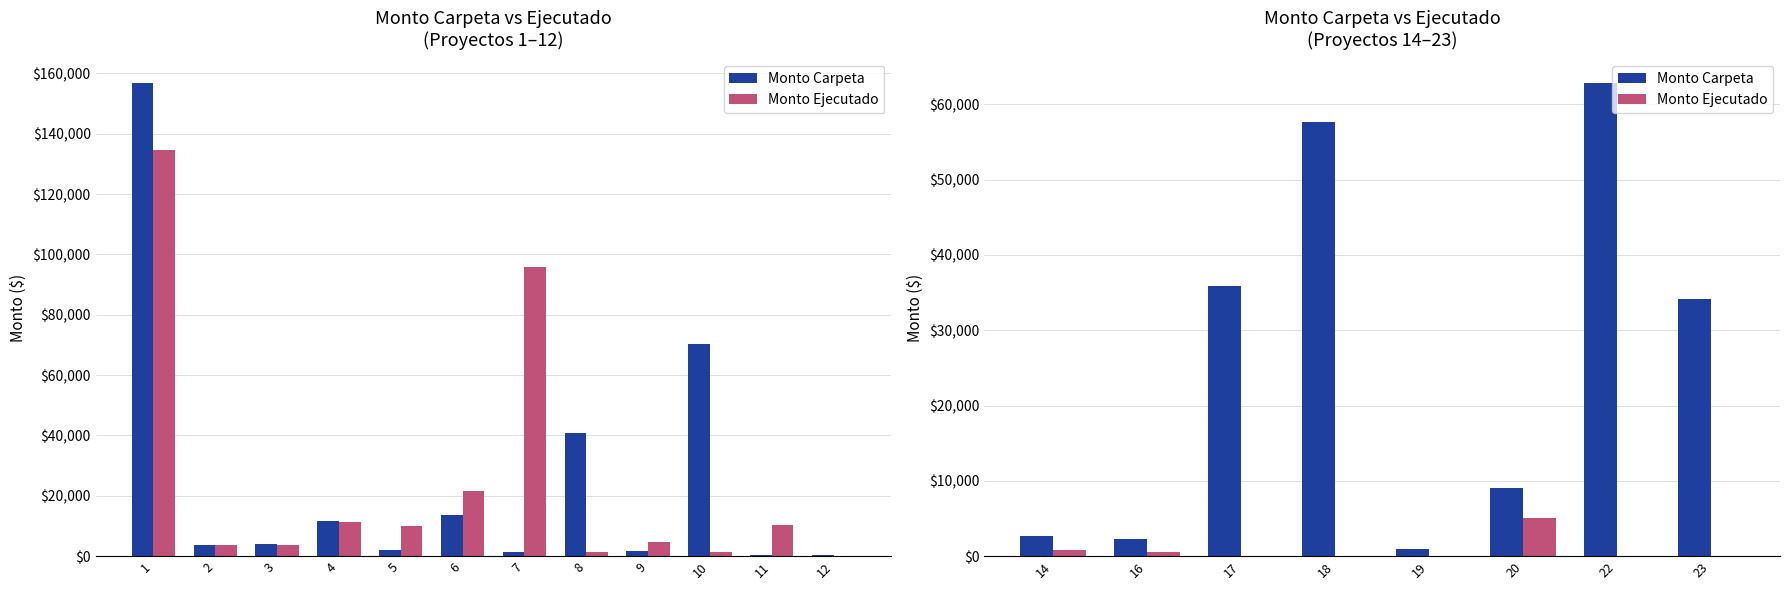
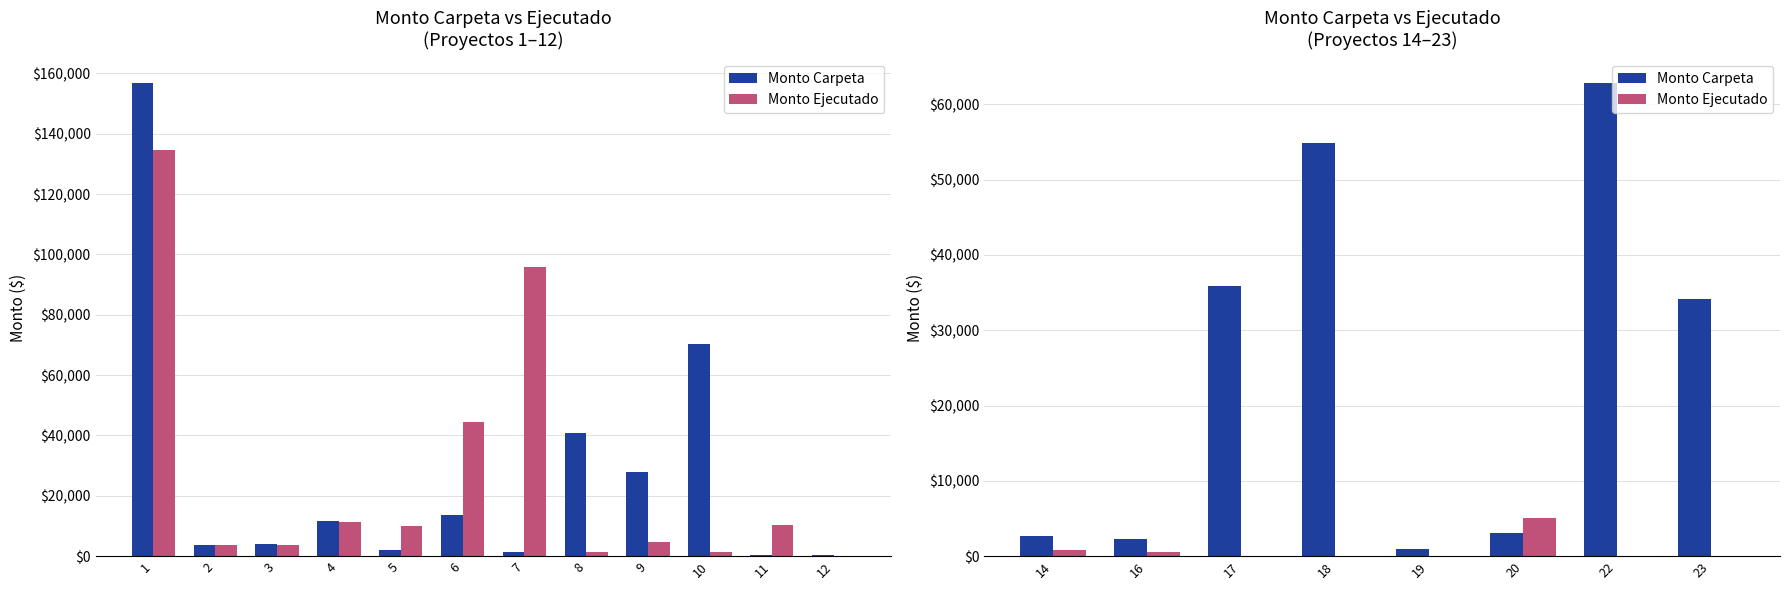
  {
    "Monto Carpeta vs Ejecutado (Proyectos 1–12)": {
      "Monto Carpeta": {
        "1": "$157,000",
        "2": "$4,000",
        "3": "$4,000",
        "4": "$12,000",
        "5": "$2,000",
        "6": "$14,000",
        "7": "$1,000",
        "8": "$41,000",
-       "9": "$2,000",
+       "9": "$28,000",
        "10": "$70,000"
      },
      "Monto Ejecutado": {
        "1": "$135,000",
        "2": "$4,000",
        "3": "$4,000",
        "4": "$11,000",
        "5": "$10,000",
-       "6": "$22,000",
+       "6": "$44,000",
        "7": "$96,000",
        "8": "$1,000",
        "9": "$5,000",
        "10": "$1,000",
        "11": "$10,000"
      }
    },
    "Monto Carpeta vs Ejecutado (Proyectos 14–23)": {
      "Monto Carpeta": {
        "14": "$3,000",
        "16": "$2,000",
        "17": "$36,000",
-       "18": "$58,000",
+       "18": "$55,000",
        "19": "$1,000",
-       "20": "$9,000",
+       "20": "$3,000",
        "22": "$63,000",
        "23": "$34,000"
      },
      "Monto Ejecutado": {
        "14": "$1,000",
        "16": "$1,000",
        "17": "$0",
        "18": "$0",
        "19": "$0",
        "20": "$5,000",
        "22": "$0",
        "23": "$0"
      }
    }
  }
